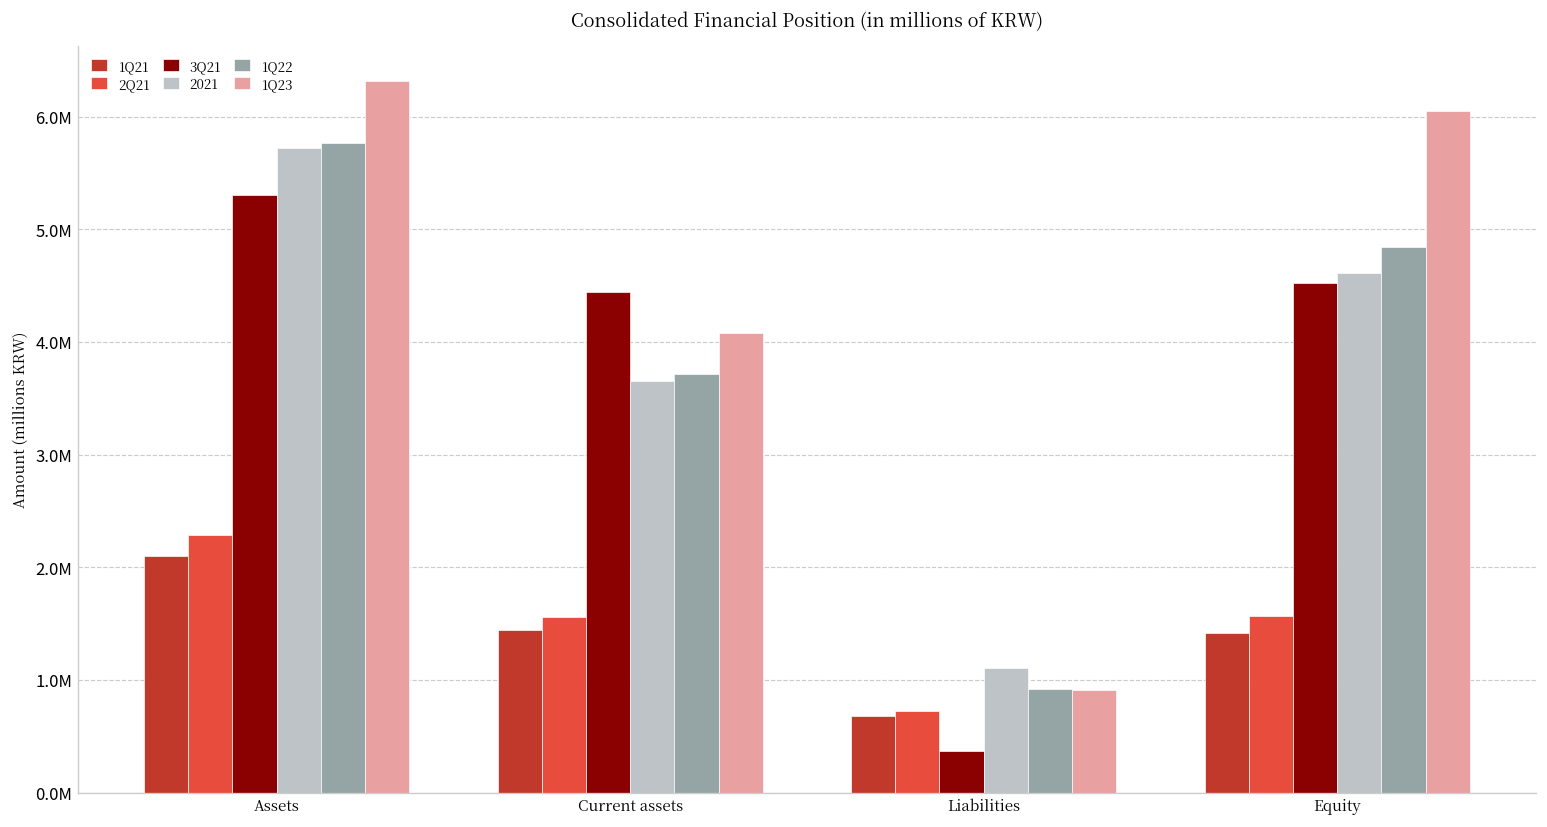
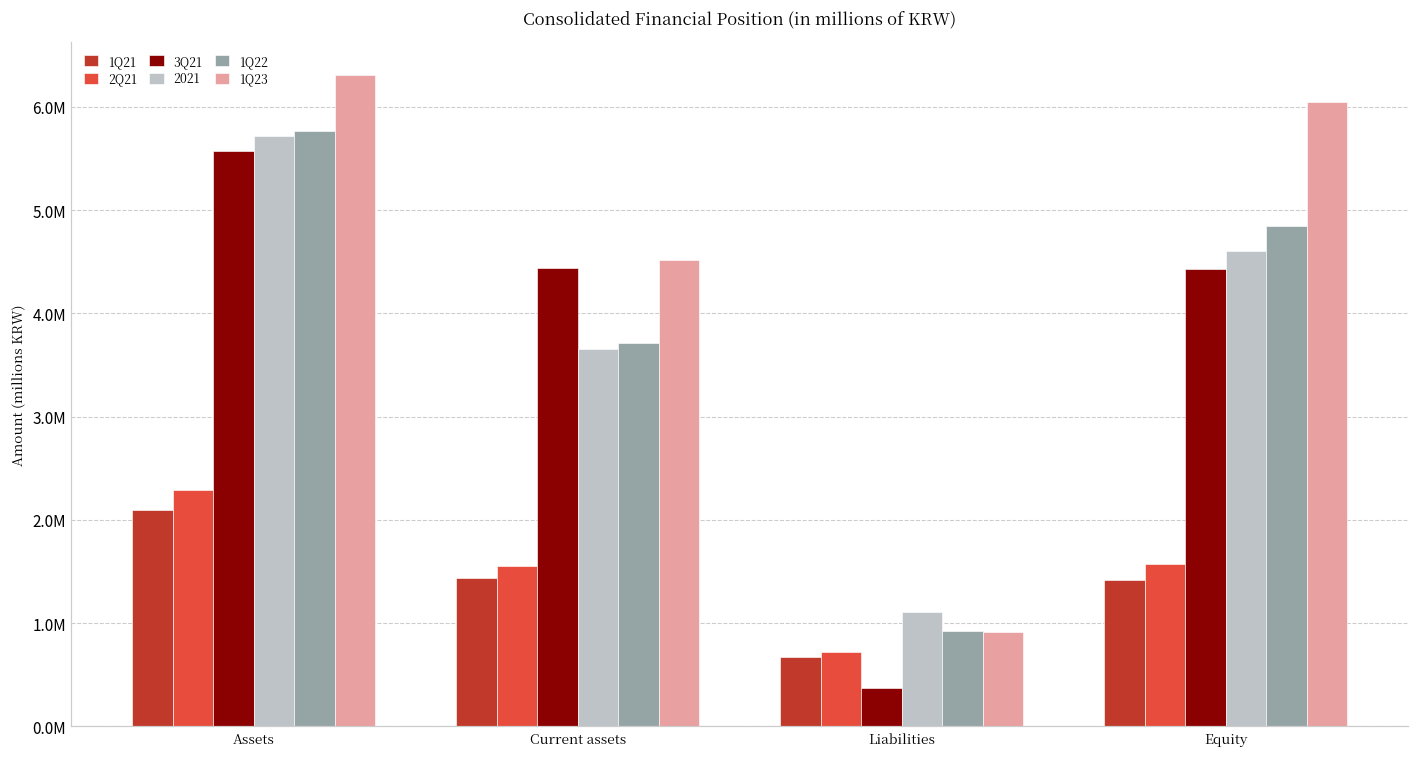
  {
    "3Q21": {
-     "Assets": 5300000,
+     "Assets": 5600000,
      "Current assets": 4400000,
      "Liabilities": 400000,
-     "Equity": 4500000
+     "Equity": 4400000
    },
    "1Q23": {
      "Assets": 6300000,
-     "Current assets": 4100000,
+     "Current assets": 4500000,
      "Liabilities": 900000,
      "Equity": 6100000
    }
  }
